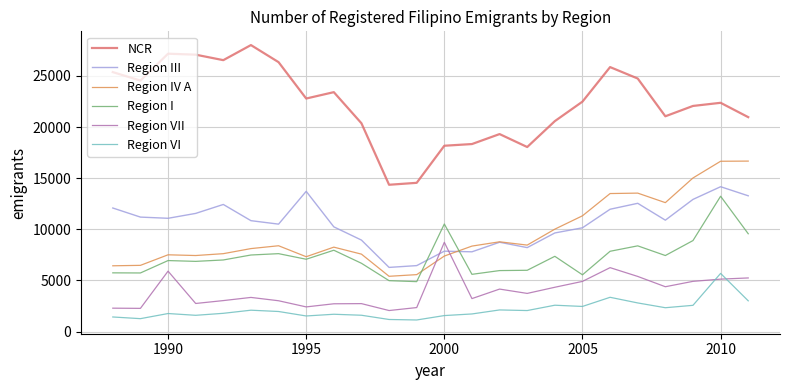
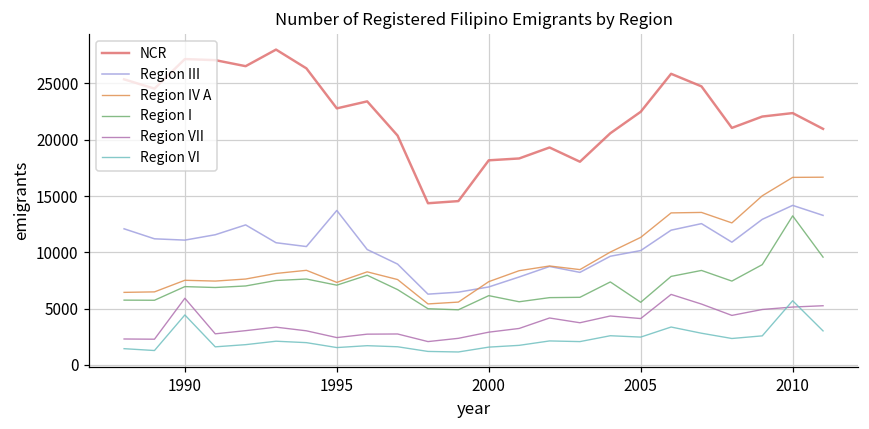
  {
    "Region III": {
      "1990": 11100,
      "1995": 13700,
-     "2000": 7900,
+     "2000": 6900,
      "2005": 10200,
      "2010": 14200
    },
    "Region I": {
      "1990": 6900,
-     "2000": 10500,
+     "2000": 6100,
      "2005": 5600,
      "2010": 13200
    },
    "Region VII": {
      "1990": 5900,
      "1995": 2400,
-     "2000": 8700,
-     "2005": 4900,
+     "2000": 2900,
+     "2005": 4100,
      "2010": 5100
    },
    "Region VI": {
-     "1990": 1800,
+     "1990": 4400,
      "1995": 1500,
      "2000": 1600,
      "2005": 2500,
      "2010": 5700
    }
  }
